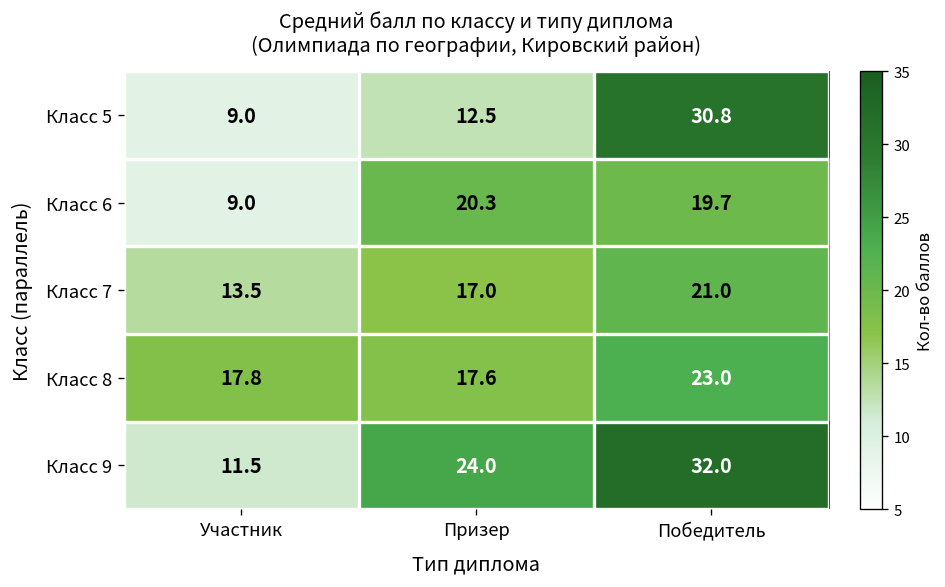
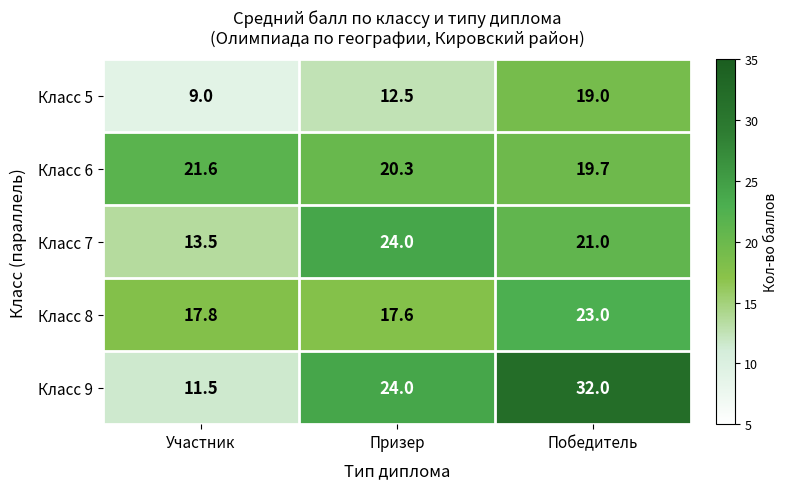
  {
    "Класс 5": {
      "Участник": 9.0,
      "Призер": 12.5,
-     "Победитель": 30.8
+     "Победитель": 19.0
    },
    "Класс 6": {
-     "Участник": 9.0,
+     "Участник": 21.6,
      "Призер": 20.3,
      "Победитель": 19.7
    },
    "Класс 7": {
      "Участник": 13.5,
-     "Призер": 17.0,
+     "Призер": 24.0,
      "Победитель": 21.0
    },
    "Класс 8": {
      "Участник": 17.8,
      "Призер": 17.6,
      "Победитель": 23.0
    },
    "Класс 9": {
      "Участник": 11.5,
      "Призер": 24.0,
      "Победитель": 32.0
    }
  }
